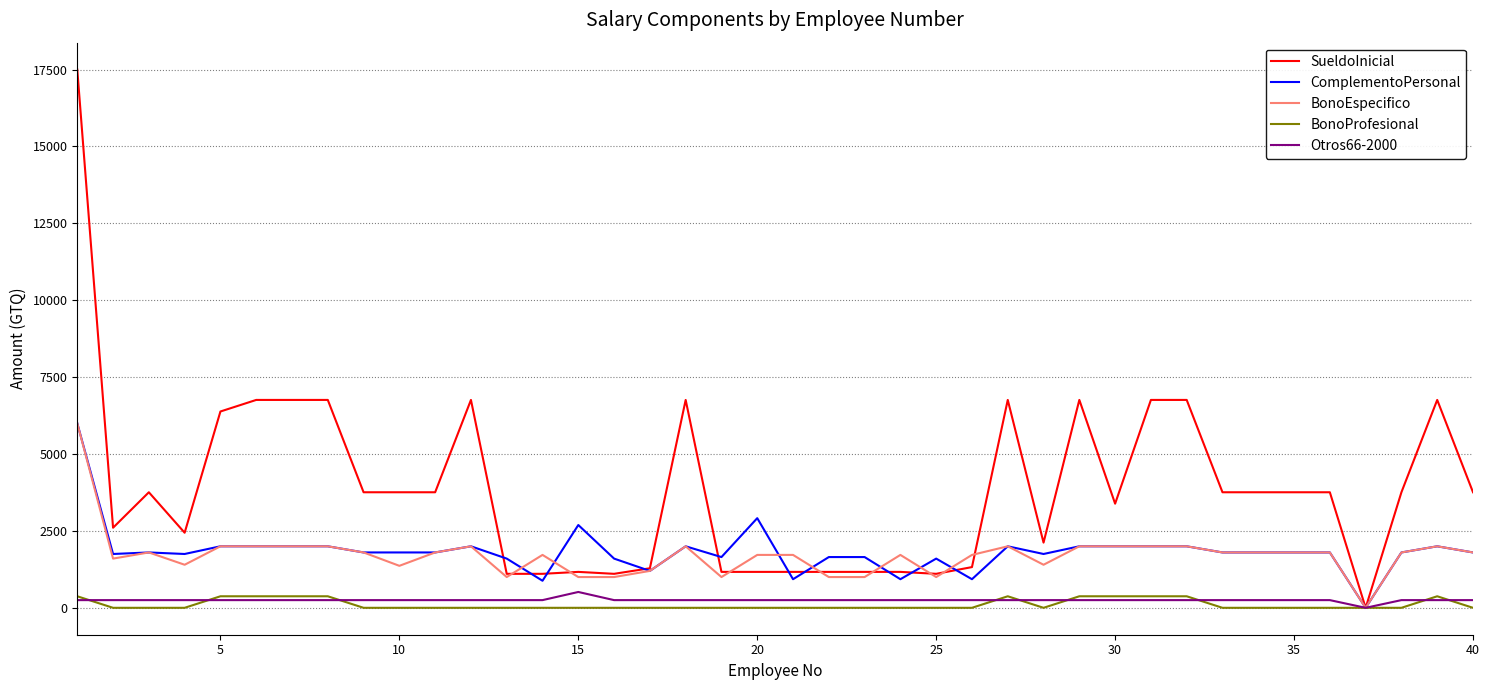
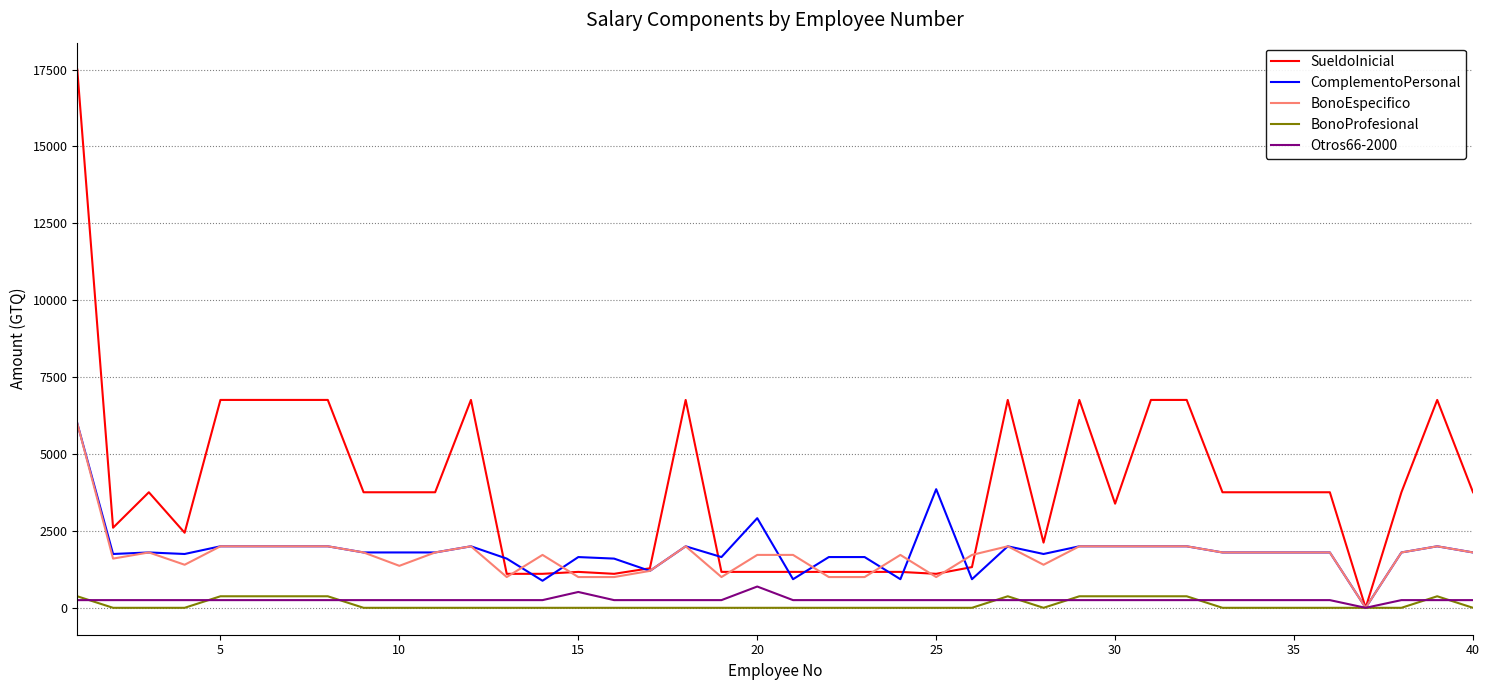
  {
    "SueldoInicial": {
-     "5": 6400,
+     "5": 6800,
      "10": 3800,
      "15": 1200,
      "20": 1200,
      "25": 1100,
      "30": 3400,
      "35": 3800,
      "40": 3800
    },
    "ComplementoPersonal": {
      "10": 1800,
-     "15": 2700,
+     "15": 1700,
      "20": 2900,
-     "25": 1600
+     "25": 3900
    },
    "BonoEspecifico": {
      "10": 1400,
      "15": 1000,
      "20": 1700,
      "25": 1000
    },
    "BonoProfesional": {
      "5": 400,
      "10": 0,
      "15": 0,
      "20": 0,
      "25": 0,
      "30": 400,
      "35": 0,
      "40": 0
    },
    "Otros66-2000": {
      "5": 300,
      "10": 300,
      "15": 500,
-     "20": 300,
+     "20": 700,
      "25": 300,
      "30": 300,
      "35": 300,
      "40": 300
    }
  }
